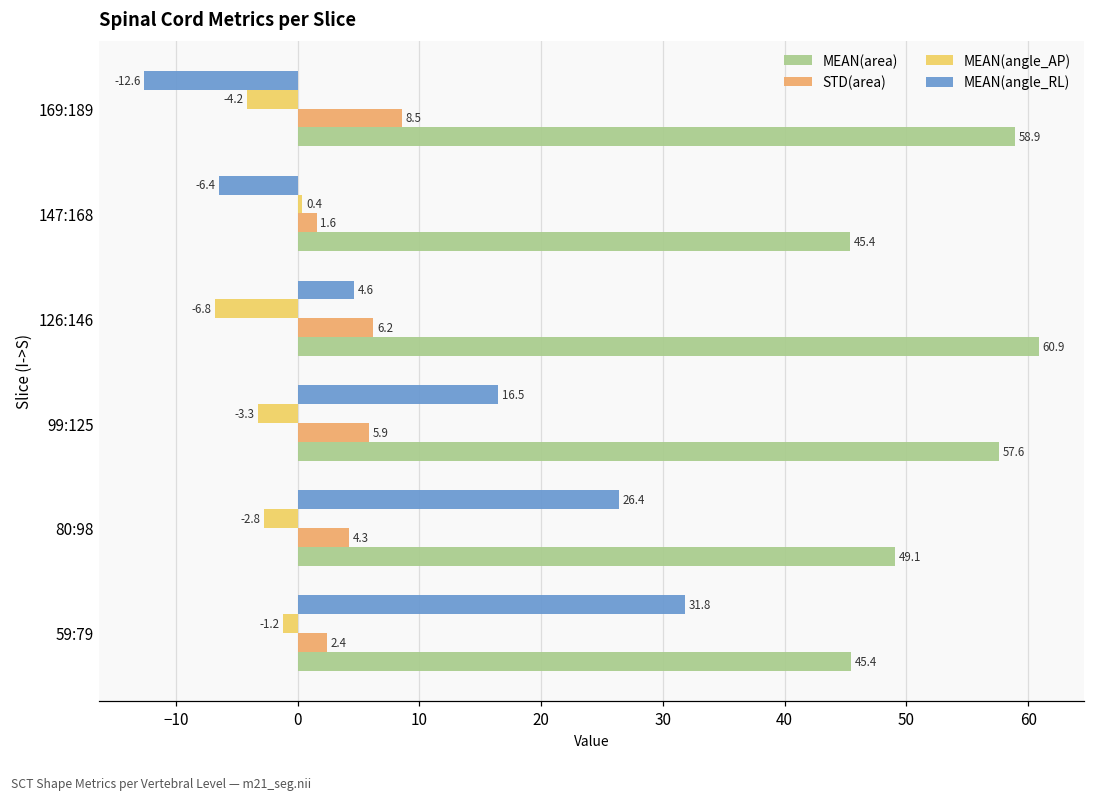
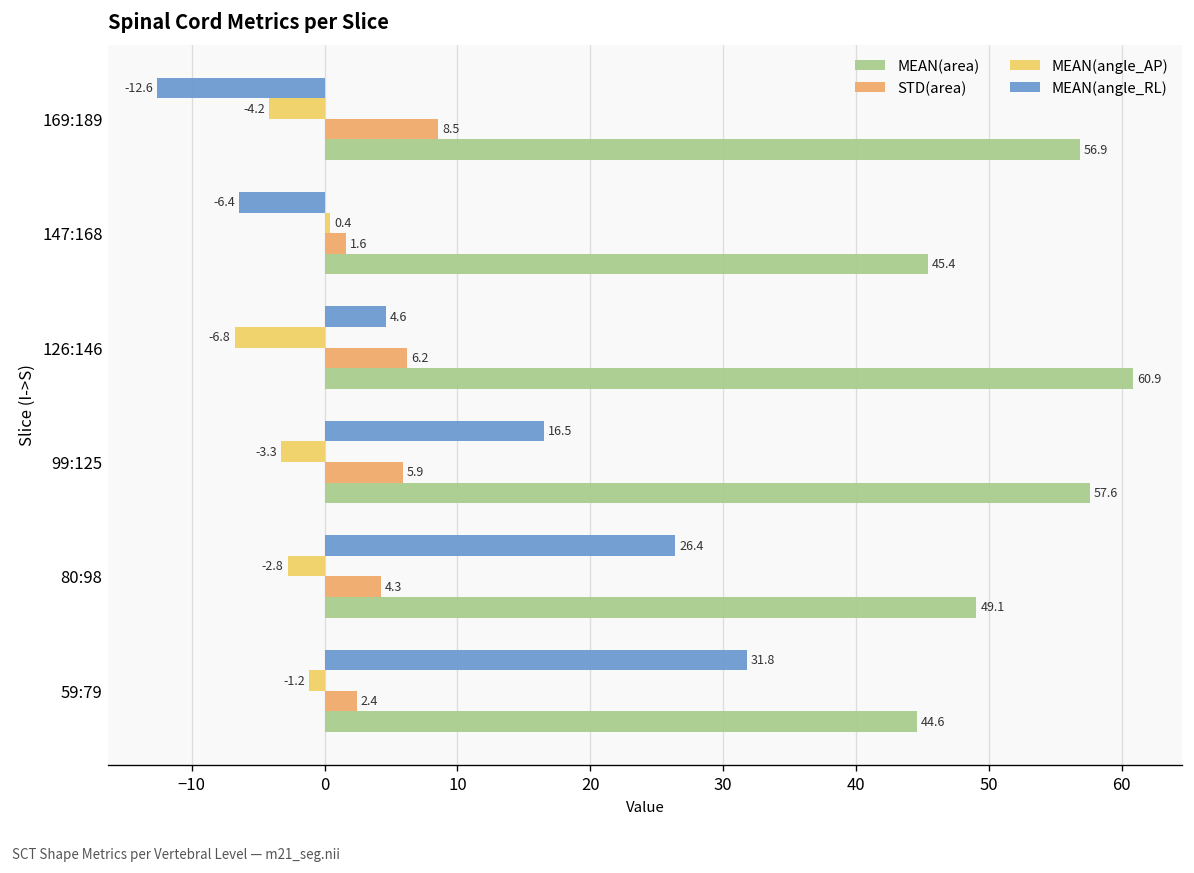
  {
    "MEAN(area)": {
-     "169:189": 58.9,
+     "169:189": 56.9,
      "147:168": 45.4,
      "126:146": 60.9,
      "99:125": 57.6,
      "80:98": 49.1,
-     "59:79": 45.4
+     "59:79": 44.6
    },
    "MEAN(angle_RL)": {
      "169:189": -12.6,
      "147:168": -6.4,
      "126:146": 4.6,
      "99:125": 16.5,
      "80:98": 26.4,
      "59:79": 31.8
    }
  }
